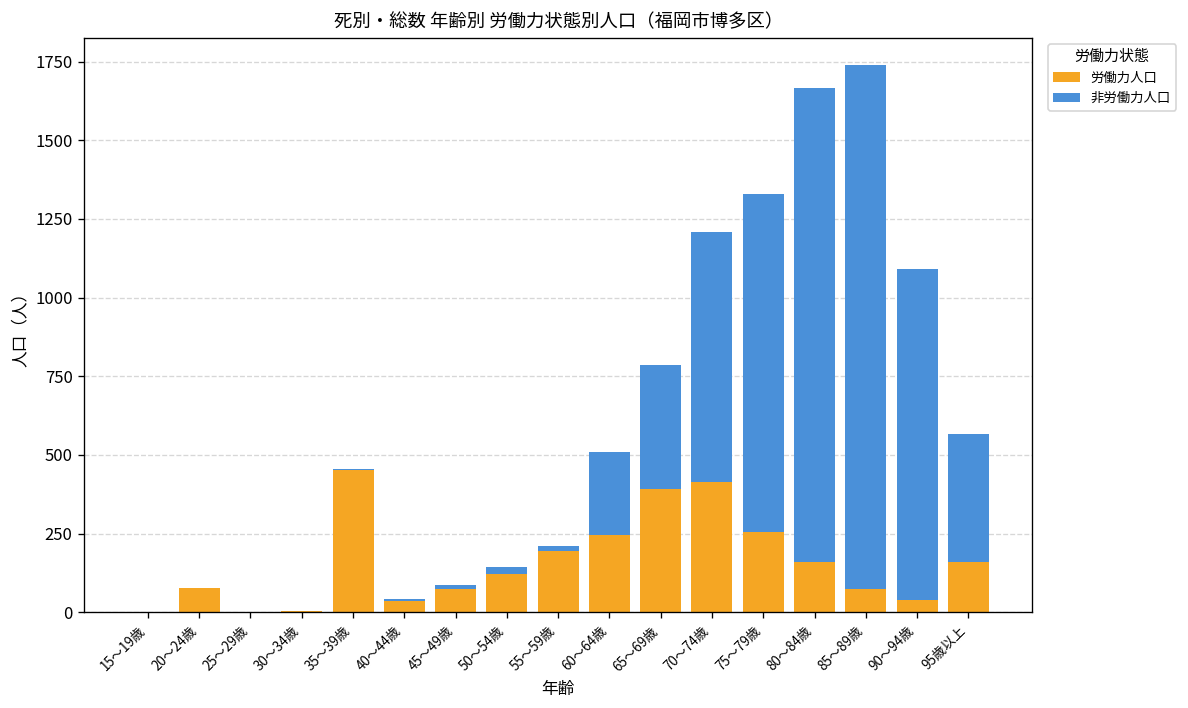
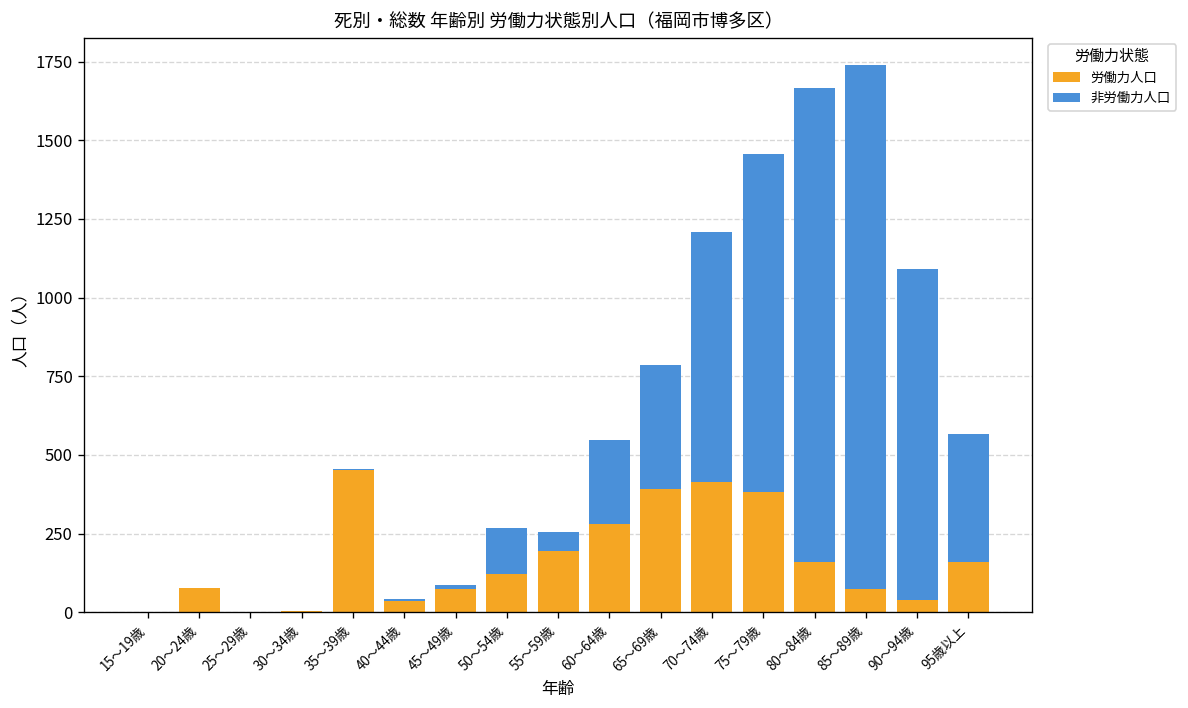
  {
    "労働力人口": {
      "20～24歳": 80,
      "35～39歳": 450,
      "40～44歳": 40,
      "45～49歳": 70,
      "50～54歳": 120,
      "55～59歳": 200,
-     "60～64歳": 250,
+     "60～64歳": 280,
      "65～69歳": 390,
      "70～74歳": 420,
-     "75～79歳": 260,
+     "75～79歳": 380,
      "80～84歳": 160,
      "85～89歳": 80,
      "90～94歳": 40,
      "95歳以上": 160
    },
    "非労働力人口": {
      "15～19歳": 0,
      "20～24歳": 0,
      "25～29歳": 0,
      "45～49歳": 10,
-     "50～54歳": 20,
-     "55～59歳": 20,
+     "50～54歳": 150,
+     "55～59歳": 60,
      "60～64歳": 270,
      "65～69歳": 390,
      "70～74歳": 790,
      "75～79歳": 1070,
      "80～84歳": 1510,
      "85～89歳": 1660,
      "90～94歳": 1050,
      "95歳以上": 410
    }
  }
